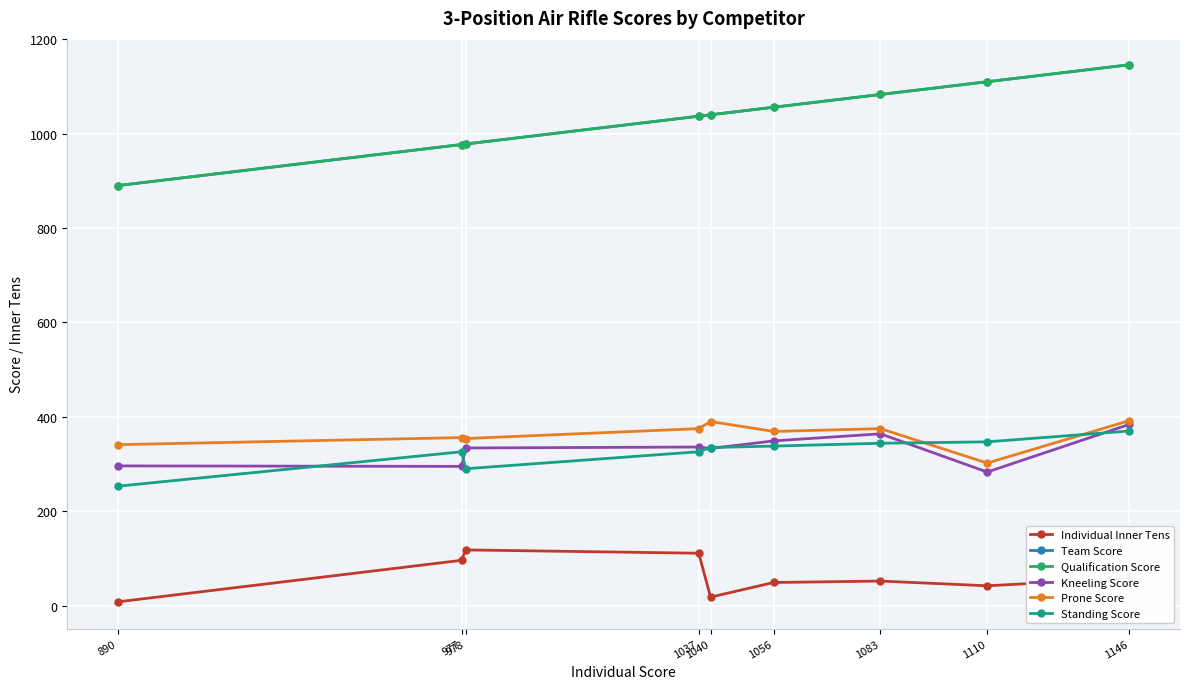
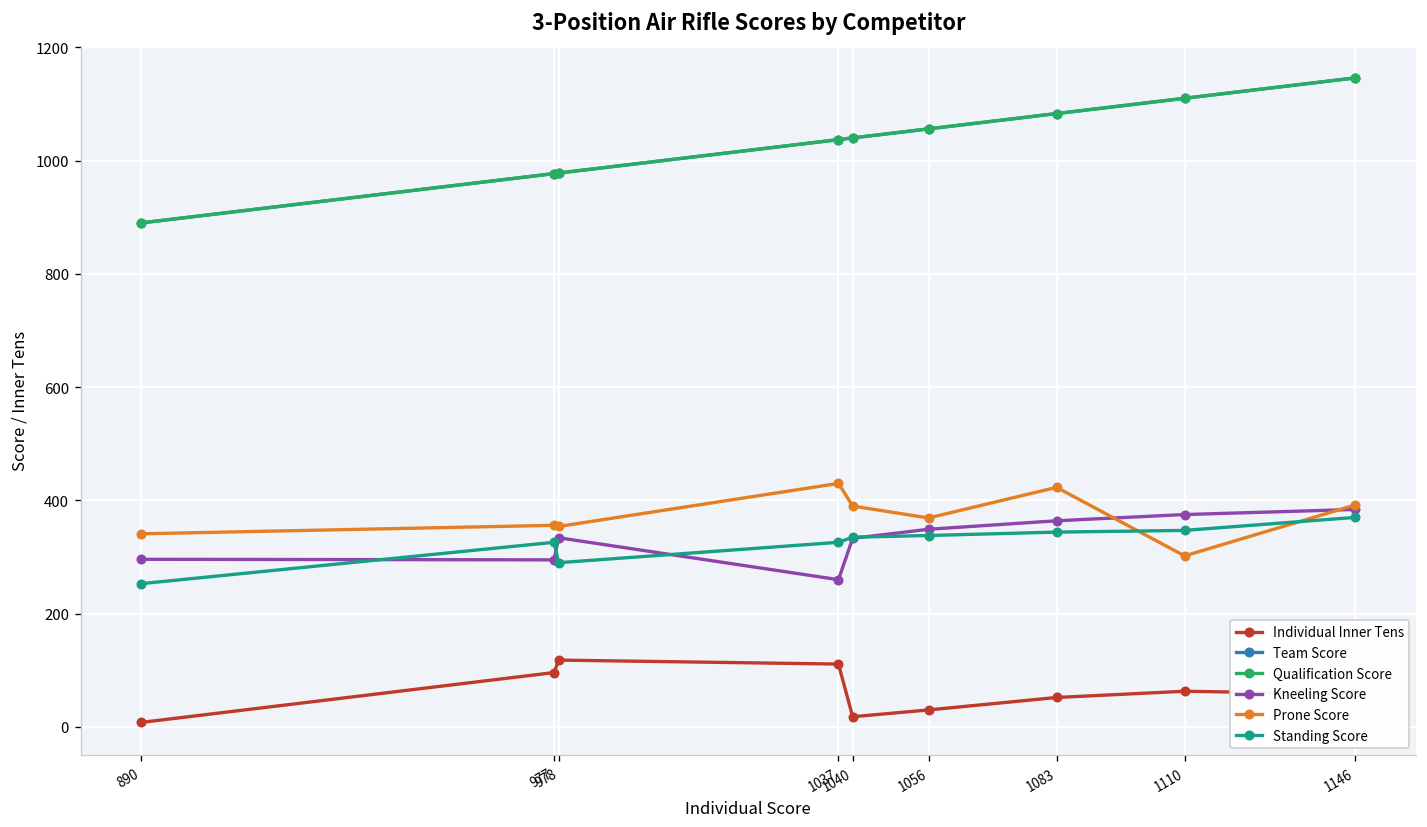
  {
    "Individual Inner Tens": {
      "890": 10,
      "977": 100,
      "978": 120,
      "1037": 110,
      "1040": 20,
-     "1056": 50,
+     "1056": 30,
      "1083": 50,
-     "1110": 40
+     "1110": 60
    },
    "Kneeling Score": {
      "890": 300,
      "977": 300,
      "978": 330,
-     "1037": 340,
+     "1037": 260,
      "1056": 350,
      "1083": 360,
-     "1110": 280,
+     "1110": 380,
      "1146": 380
    },
    "Prone Score": {
      "890": 340,
      "977": 360,
      "978": 350,
-     "1037": 380,
+     "1037": 430,
      "1040": 390,
      "1056": 370,
-     "1083": 380,
+     "1083": 420,
      "1110": 300,
      "1146": 390
    }
  }
